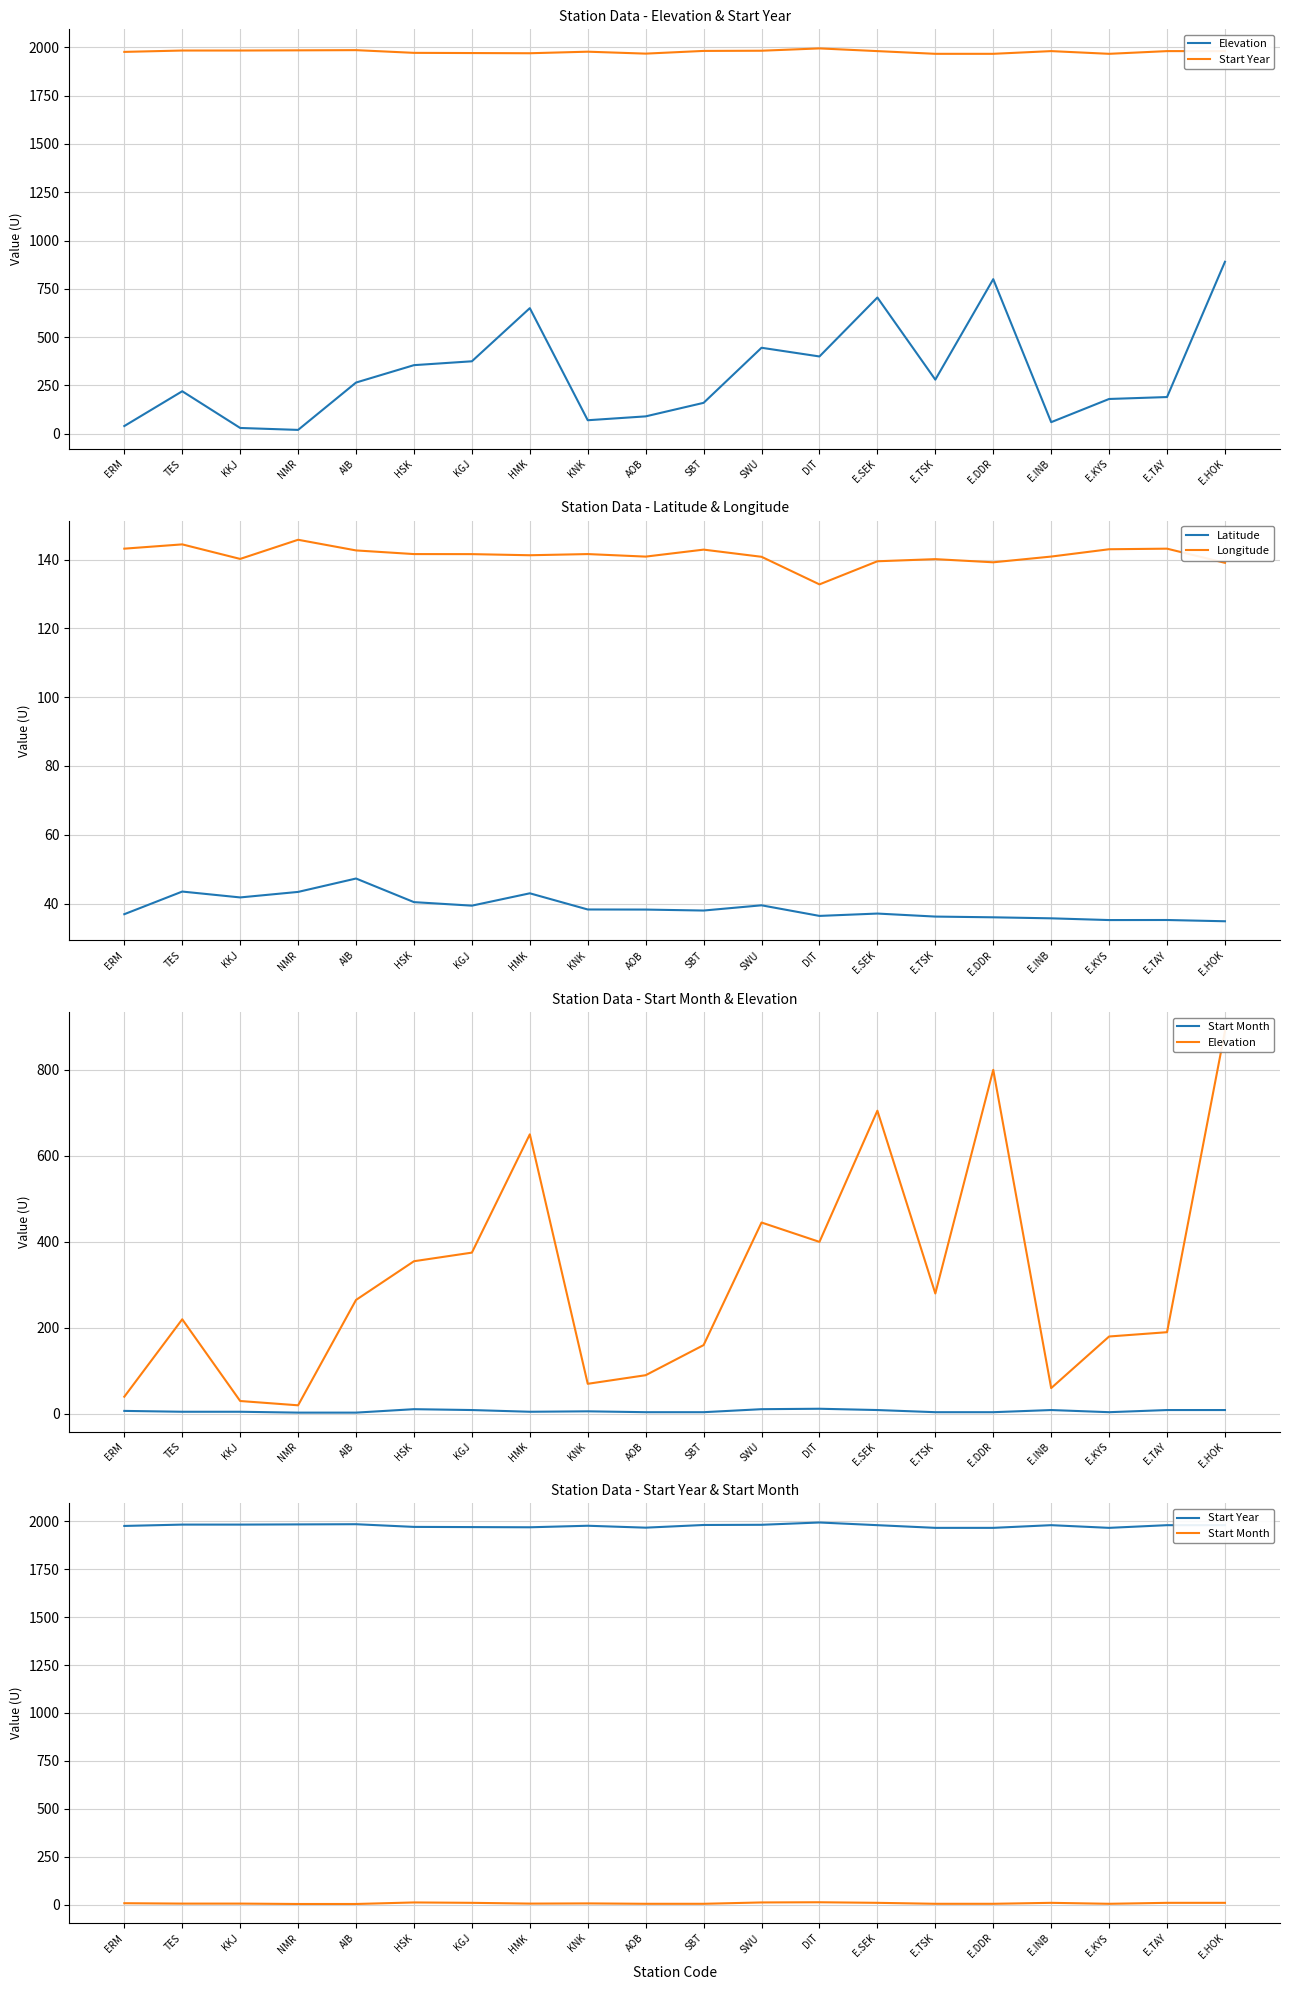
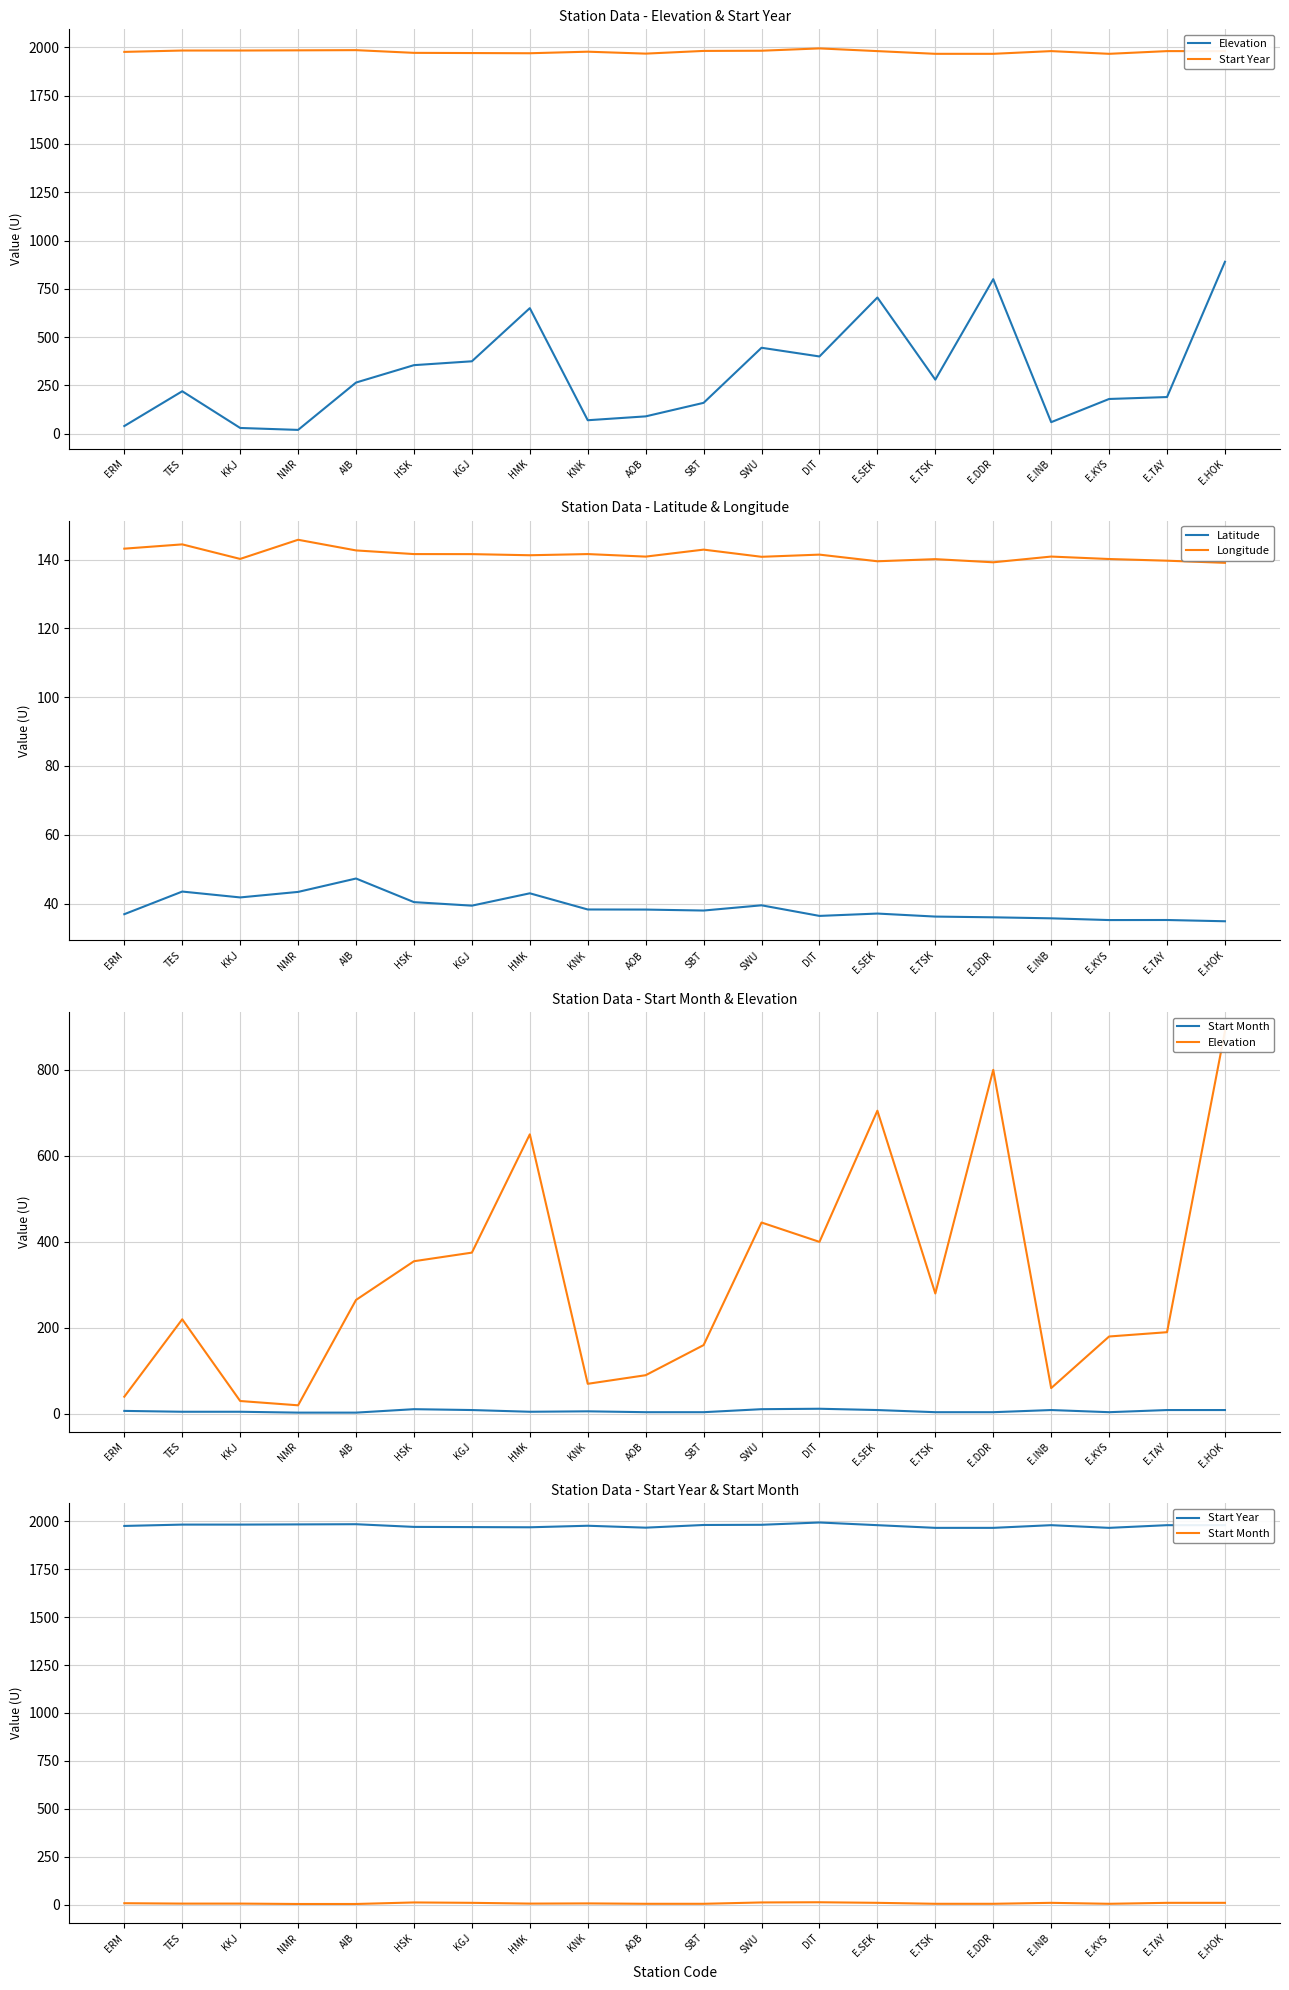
  {
    "Station Data - Latitude & Longitude": {
      "Latitude": {
        "ERM": 37,
        "TES": 43,
        "KKJ": 42,
        "NMR": 43,
        "AIB": 47,
        "HSK": 40,
        "KGJ": 39,
        "HMK": 43,
        "KNK": 38,
        "AOB": 38,
        "SBT": 38,
        "SWU": 39,
        "DIT": 36,
        "E.SEK": 37,
        "E.TSK": 36,
        "E.DDR": 36,
        "E.INB": 36,
        "E.KYS": 35,
        "E.TAY": 35,
        "E.HOK": 35
      },
      "Longitude": {
        "ERM": 143,
        "TES": 144,
        "KKJ": 140,
        "NMR": 146,
        "AIB": 143,
        "HSK": 142,
        "KGJ": 142,
        "HMK": 141,
        "KNK": 142,
        "AOB": 141,
        "SBT": 143,
        "SWU": 141,
-       "DIT": 133,
+       "DIT": 141,
        "E.SEK": 139,
        "E.TSK": 140,
        "E.DDR": 139,
        "E.INB": 141,
-       "E.KYS": 143,
-       "E.TAY": 143,
+       "E.KYS": 140,
+       "E.TAY": 140,
        "E.HOK": 139
      }
    },
    "Station Data - Start Month & Elevation": {
      "Elevation": {
        "ERM": 40,
        "TES": 220,
        "KKJ": 30,
        "NMR": 20,
        "AIB": 270,
        "HSK": 360,
        "KGJ": 380,
        "HMK": 650,
        "KNK": 70,
        "AOB": 90,
        "SBT": 160,
        "SWU": 450,
        "DIT": 400,
        "E.SEK": 710,
        "E.TSK": 280,
        "E.DDR": 800,
        "E.INB": 60,
        "E.KYS": 180,
        "E.TAY": 190
      }
    },
    "Station Data - Start Year & Start Month": {
      "Start Year": {
        "ERM": 1980,
        "TES": 1980,
        "KKJ": 1980,
        "NMR": 1980,
        "AIB": 1990,
        "HSK": 1970,
        "KGJ": 1970,
        "HMK": 1970,
        "KNK": 1980,
        "AOB": 1970,
        "SBT": 1980,
        "SWU": 1980,
        "DIT": 1990,
        "E.SEK": 1980,
        "E.TSK": 1970,
        "E.DDR": 1970,
        "E.INB": 1980,
        "E.KYS": 1970,
        "E.TAY": 1980
      },
      "Start Month": {
        "ERM": 10,
        "TES": 10,
        "KKJ": 10,
        "NMR": 0,
        "AIB": 0,
        "HSK": 10,
        "KGJ": 10,
        "HMK": 10,
        "KNK": 10,
        "AOB": 0,
        "SBT": 0,
        "SWU": 10,
        "DIT": 10,
        "E.SEK": 10,
        "E.TSK": 0,
        "E.DDR": 0,
        "E.INB": 10,
        "E.KYS": 0,
        "E.TAY": 10,
        "E.HOK": 10
      }
    }
  }
